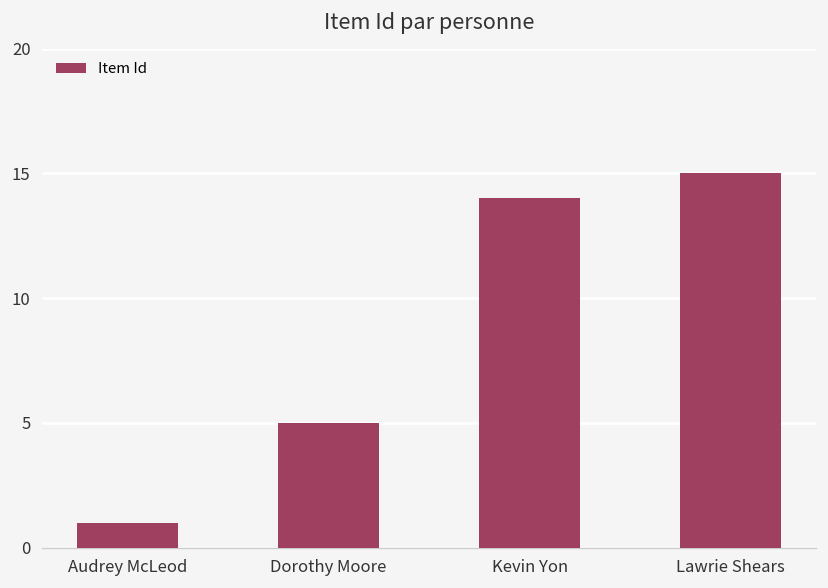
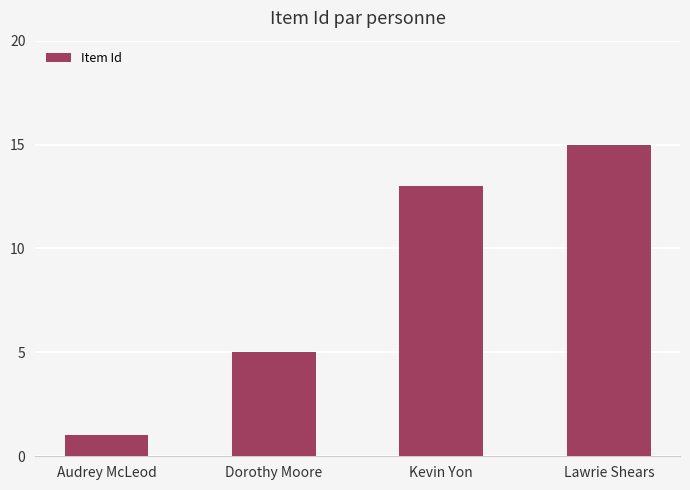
  {
    "Audrey McLeod": 1,
    "Dorothy Moore": 5,
-   "Kevin Yon": 14,
+   "Kevin Yon": 13,
    "Lawrie Shears": 15
  }
